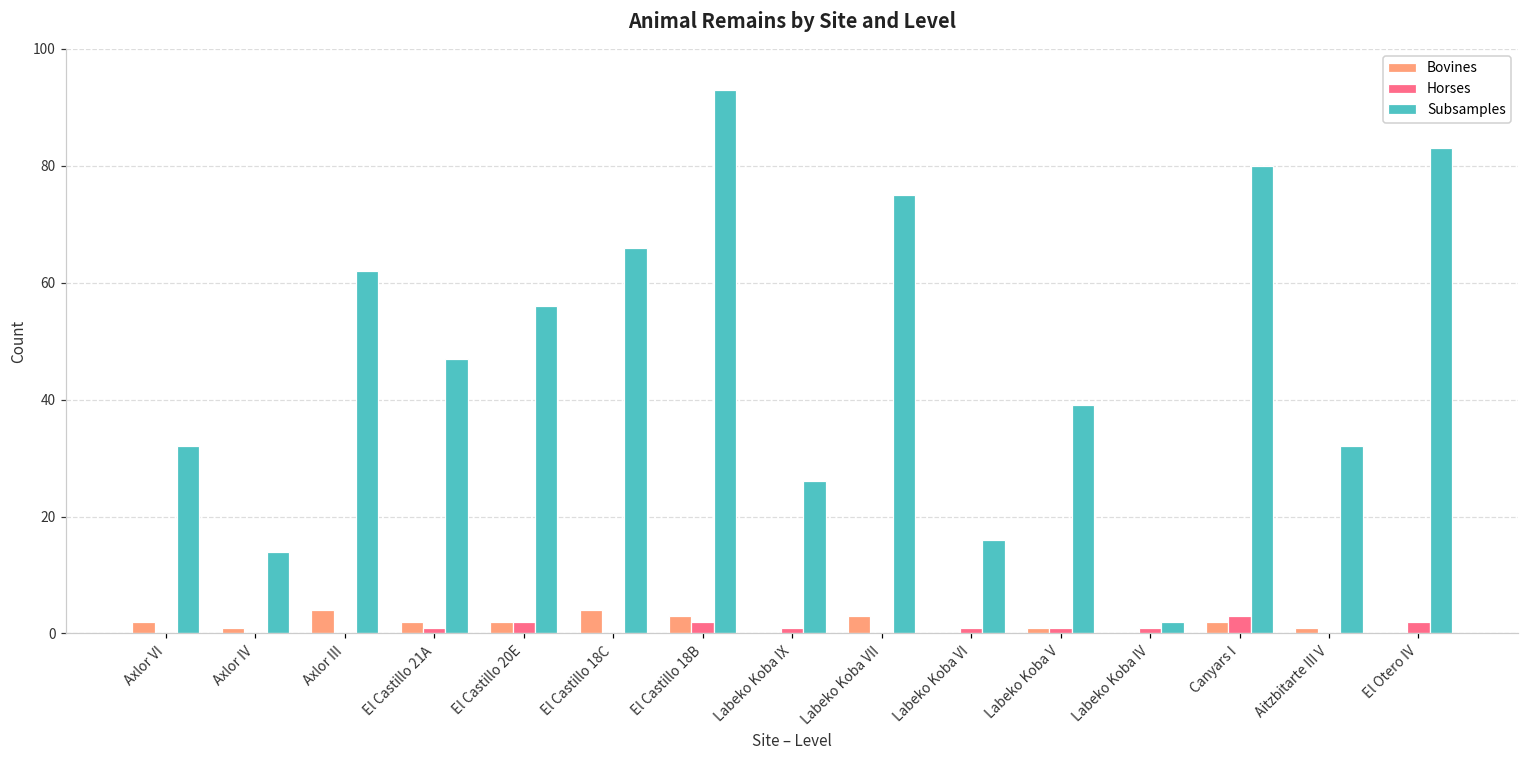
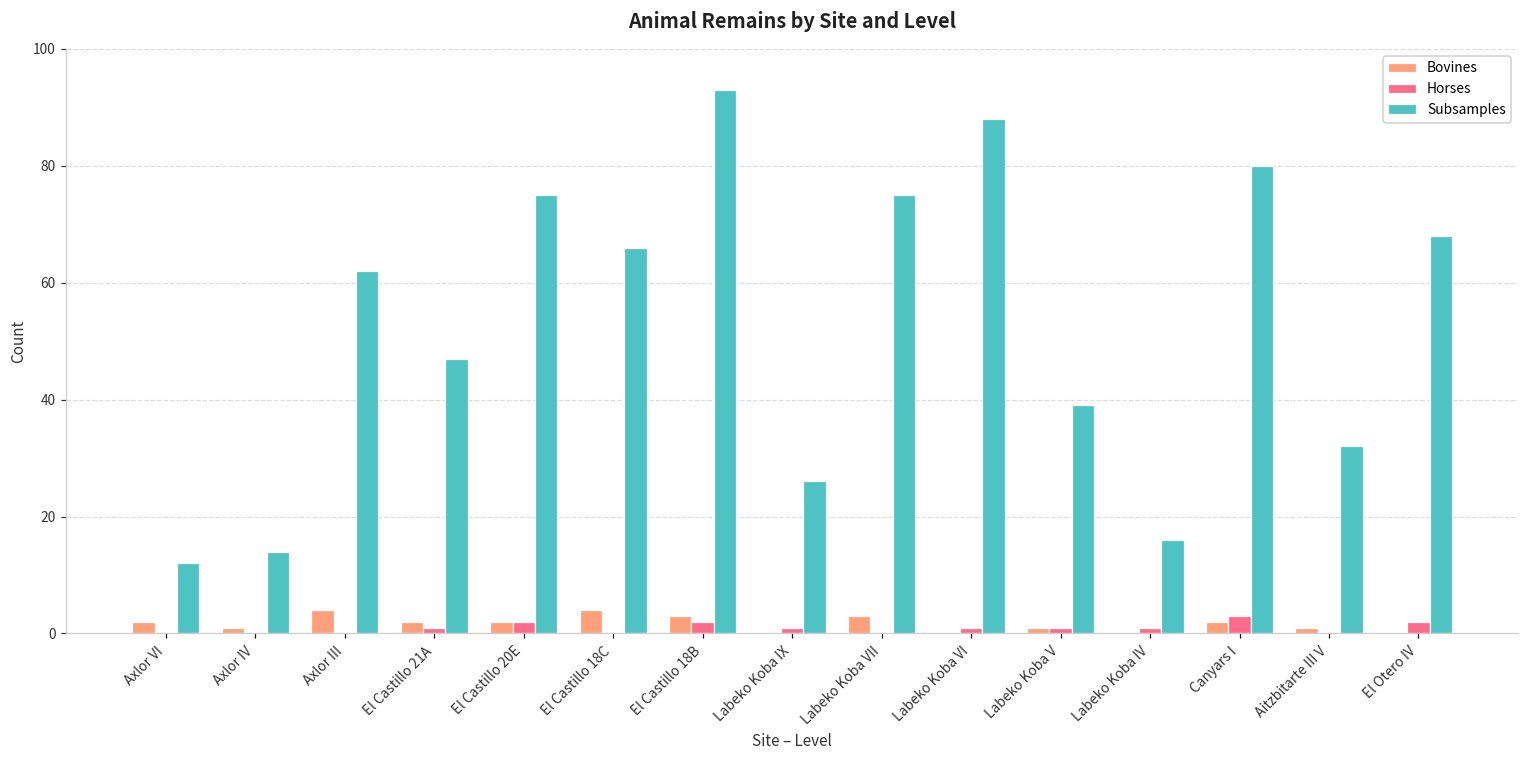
  {
    "Subsamples": {
-     "Axlor VI": 32,
+     "Axlor VI": 12,
      "Axlor IV": 14,
      "Axlor III": 62,
      "El Castillo 21A": 47,
-     "El Castillo 20E": 56,
+     "El Castillo 20E": 75,
      "El Castillo 18C": 66,
      "El Castillo 18B": 93,
      "Labeko Koba IX": 26,
      "Labeko Koba VII": 75,
-     "Labeko Koba VI": 16,
+     "Labeko Koba VI": 88,
      "Labeko Koba V": 39,
-     "Labeko Koba IV": 2,
+     "Labeko Koba IV": 16,
      "Canyars I": 80,
      "Aitzbitarte III V": 32,
-     "El Otero IV": 83
+     "El Otero IV": 68
    }
  }
